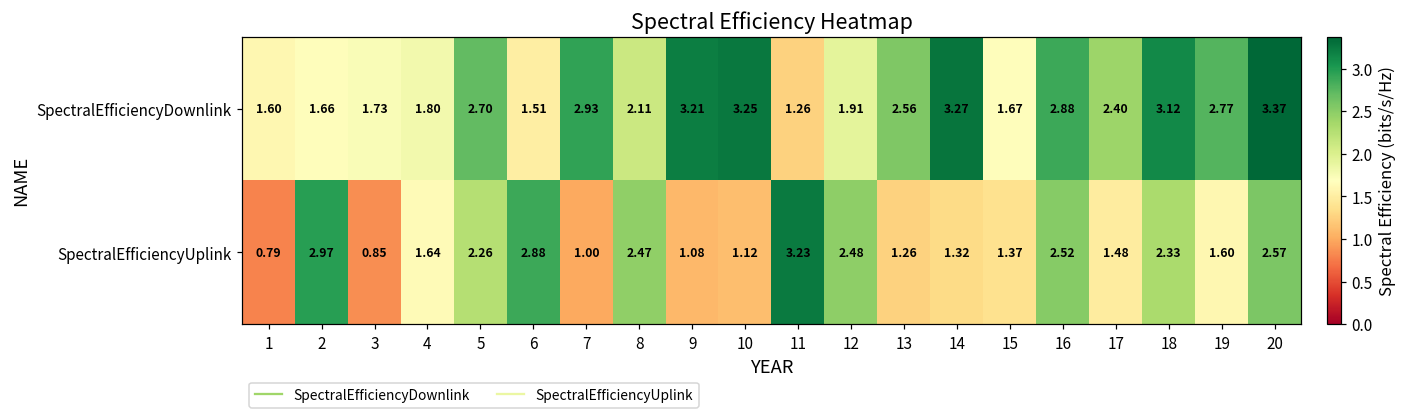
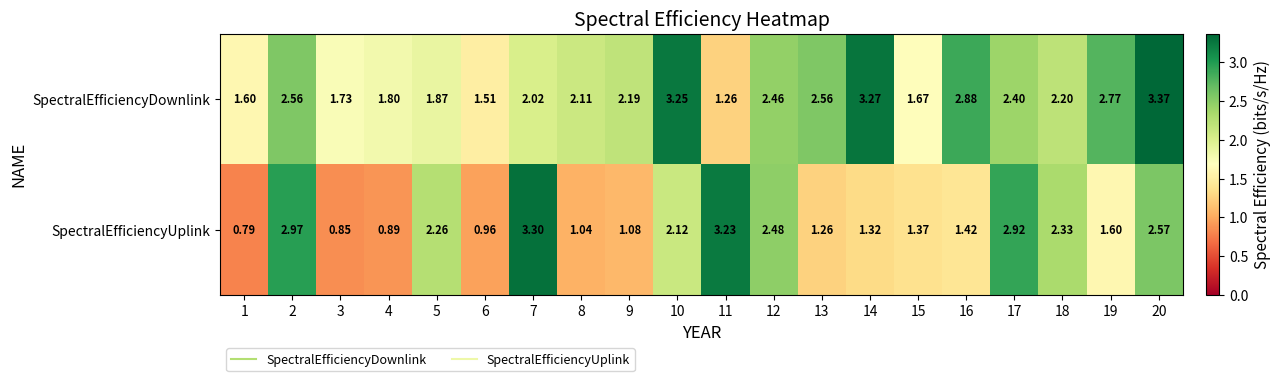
  {
    "SpectralEfficiencyDownlink": {
      "1": 1.60,
-     "2": 1.66,
+     "2": 2.56,
      "3": 1.73,
      "4": 1.80,
-     "5": 2.70,
+     "5": 1.87,
      "6": 1.51,
-     "7": 2.93,
+     "7": 2.02,
      "8": 2.11,
-     "9": 3.21,
+     "9": 2.19,
      "10": 3.25,
      "11": 1.26,
-     "12": 1.91,
+     "12": 2.46,
      "13": 2.56,
      "14": 3.27,
      "15": 1.67,
      "16": 2.88,
      "17": 2.40,
-     "18": 3.12,
+     "18": 2.20,
      "19": 2.77,
      "20": 3.37
    },
    "SpectralEfficiencyUplink": {
      "1": 0.79,
      "2": 2.97,
      "3": 0.85,
-     "4": 1.64,
+     "4": 0.89,
      "5": 2.26,
-     "6": 2.88,
-     "7": 1.00,
-     "8": 2.47,
+     "6": 0.96,
+     "7": 3.30,
+     "8": 1.04,
      "9": 1.08,
-     "10": 1.12,
+     "10": 2.12,
      "11": 3.23,
      "12": 2.48,
      "13": 1.26,
      "14": 1.32,
      "15": 1.37,
-     "16": 2.52,
-     "17": 1.48,
+     "16": 1.42,
+     "17": 2.92,
      "18": 2.33,
      "19": 1.60,
      "20": 2.57
    }
  }
